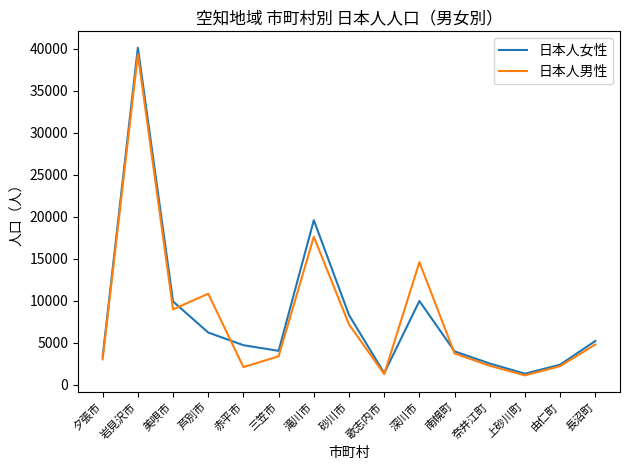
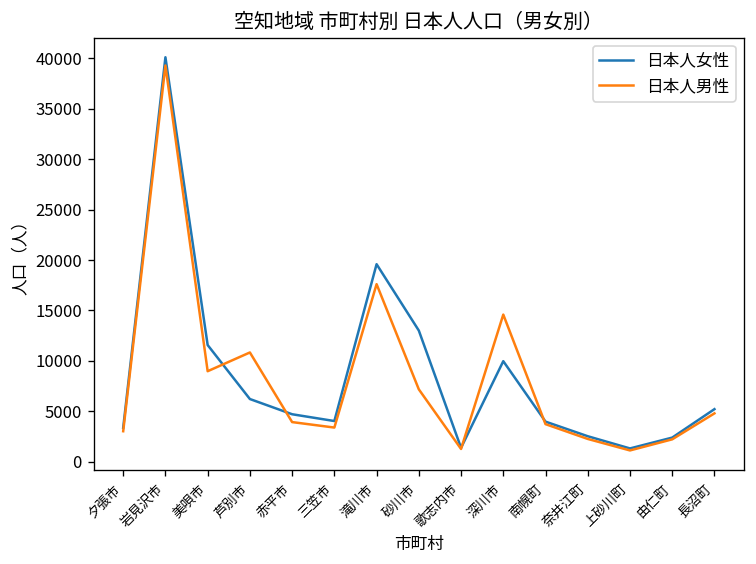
  {
    "日本人女性": {
      "夕張市": 3000,
      "岩見沢市": 40000,
-     "美唄市": 10000,
+     "美唄市": 12000,
      "芦別市": 6000,
      "赤平市": 5000,
      "三笠市": 4000,
      "滝川市": 20000,
-     "砂川市": 8000,
+     "砂川市": 13000,
      "深川市": 10000,
      "長沼町": 5000
    },
    "日本人男性": {
      "夕張市": 3000,
      "岩見沢市": 39000,
      "美唄市": 9000,
      "芦別市": 11000,
-     "赤平市": 2000,
+     "赤平市": 4000,
      "三笠市": 3000,
      "滝川市": 18000,
      "砂川市": 7000,
      "深川市": 15000,
      "長沼町": 5000
    }
  }
